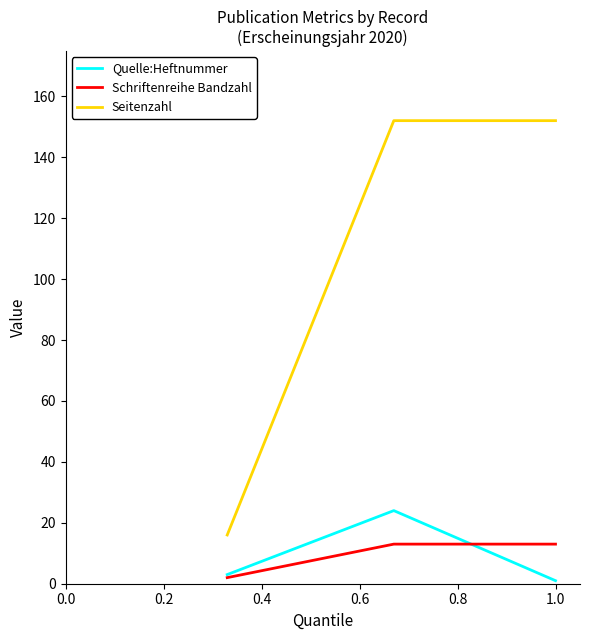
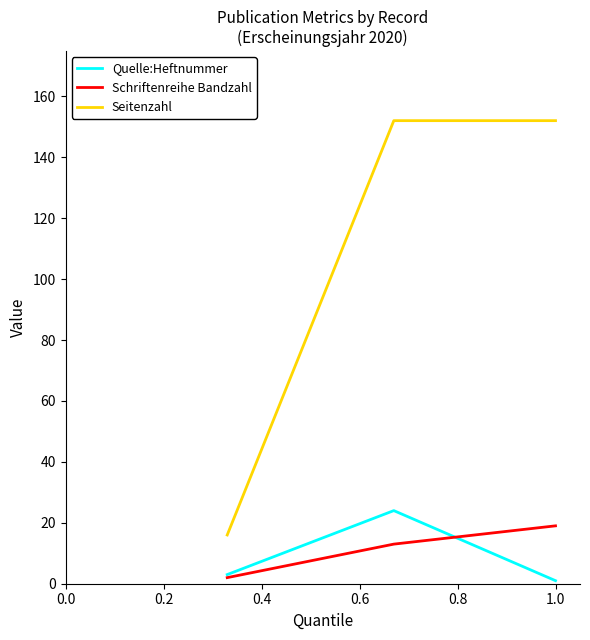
  {
    "Quelle:Heftnummer": {
      "1.0": 1
    },
    "Schriftenreihe Bandzahl": {
-     "1.0": 13
+     "1.0": 19
    },
    "Seitenzahl": {
      "1.0": 152
    }
  }
